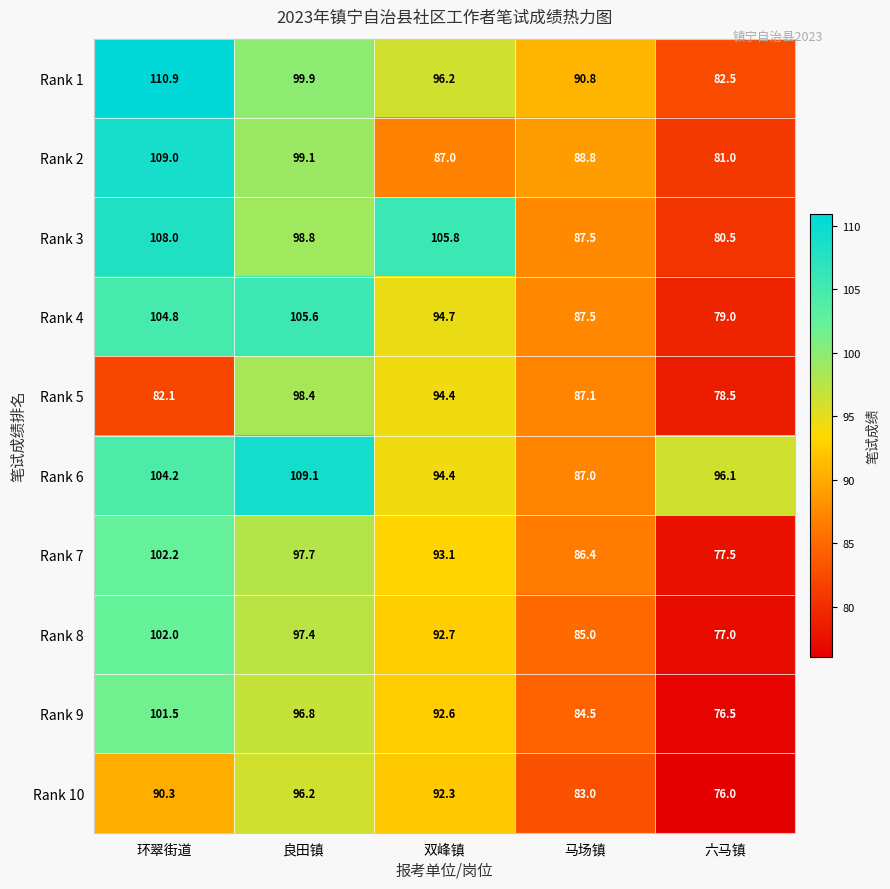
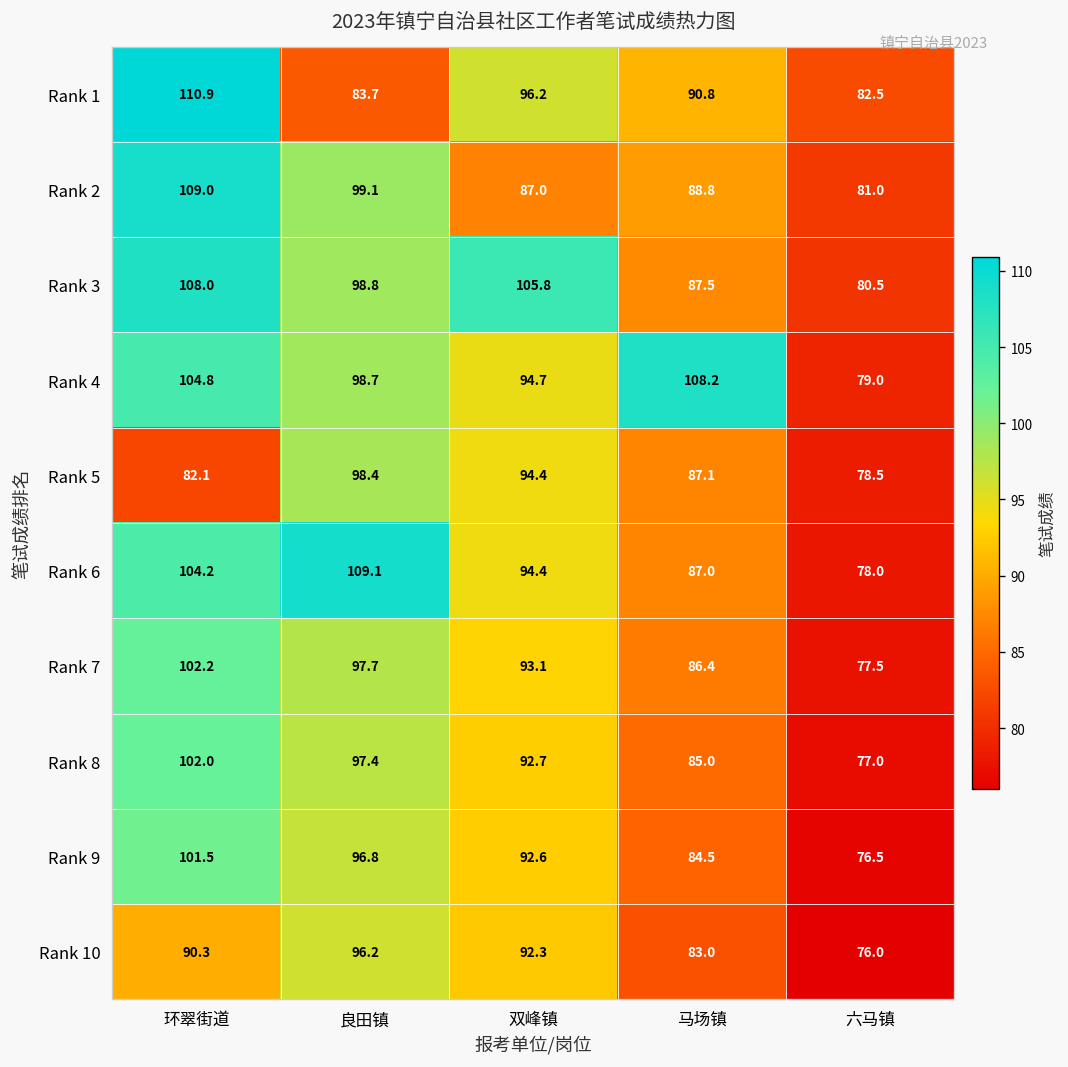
  {
    "Rank 1": {
      "环翠街道": 110.9,
-     "良田镇": 99.9,
+     "良田镇": 83.7,
      "双峰镇": 96.2,
      "马场镇": 90.8,
      "六马镇": 82.5
    },
    "Rank 2": {
      "环翠街道": 109.0,
      "良田镇": 99.1,
      "双峰镇": 87.0,
      "马场镇": 88.8,
      "六马镇": 81.0
    },
    "Rank 3": {
      "环翠街道": 108.0,
      "良田镇": 98.8,
      "双峰镇": 105.8,
      "马场镇": 87.5,
      "六马镇": 80.5
    },
    "Rank 4": {
      "环翠街道": 104.8,
-     "良田镇": 105.6,
+     "良田镇": 98.7,
      "双峰镇": 94.7,
-     "马场镇": 87.5,
+     "马场镇": 108.2,
      "六马镇": 79.0
    },
    "Rank 5": {
      "环翠街道": 82.1,
      "良田镇": 98.4,
      "双峰镇": 94.4,
      "马场镇": 87.1,
      "六马镇": 78.5
    },
    "Rank 6": {
      "环翠街道": 104.2,
      "良田镇": 109.1,
      "双峰镇": 94.4,
      "马场镇": 87.0,
-     "六马镇": 96.1
+     "六马镇": 78.0
    },
    "Rank 7": {
      "环翠街道": 102.2,
      "良田镇": 97.7,
      "双峰镇": 93.1,
      "马场镇": 86.4,
      "六马镇": 77.5
    },
    "Rank 8": {
      "环翠街道": 102.0,
      "良田镇": 97.4,
      "双峰镇": 92.7,
      "马场镇": 85.0,
      "六马镇": 77.0
    },
    "Rank 9": {
      "环翠街道": 101.5,
      "良田镇": 96.8,
      "双峰镇": 92.6,
      "马场镇": 84.5,
      "六马镇": 76.5
    },
    "Rank 10": {
      "环翠街道": 90.3,
      "良田镇": 96.2,
      "双峰镇": 92.3,
      "马场镇": 83.0,
      "六马镇": 76.0
    }
  }
